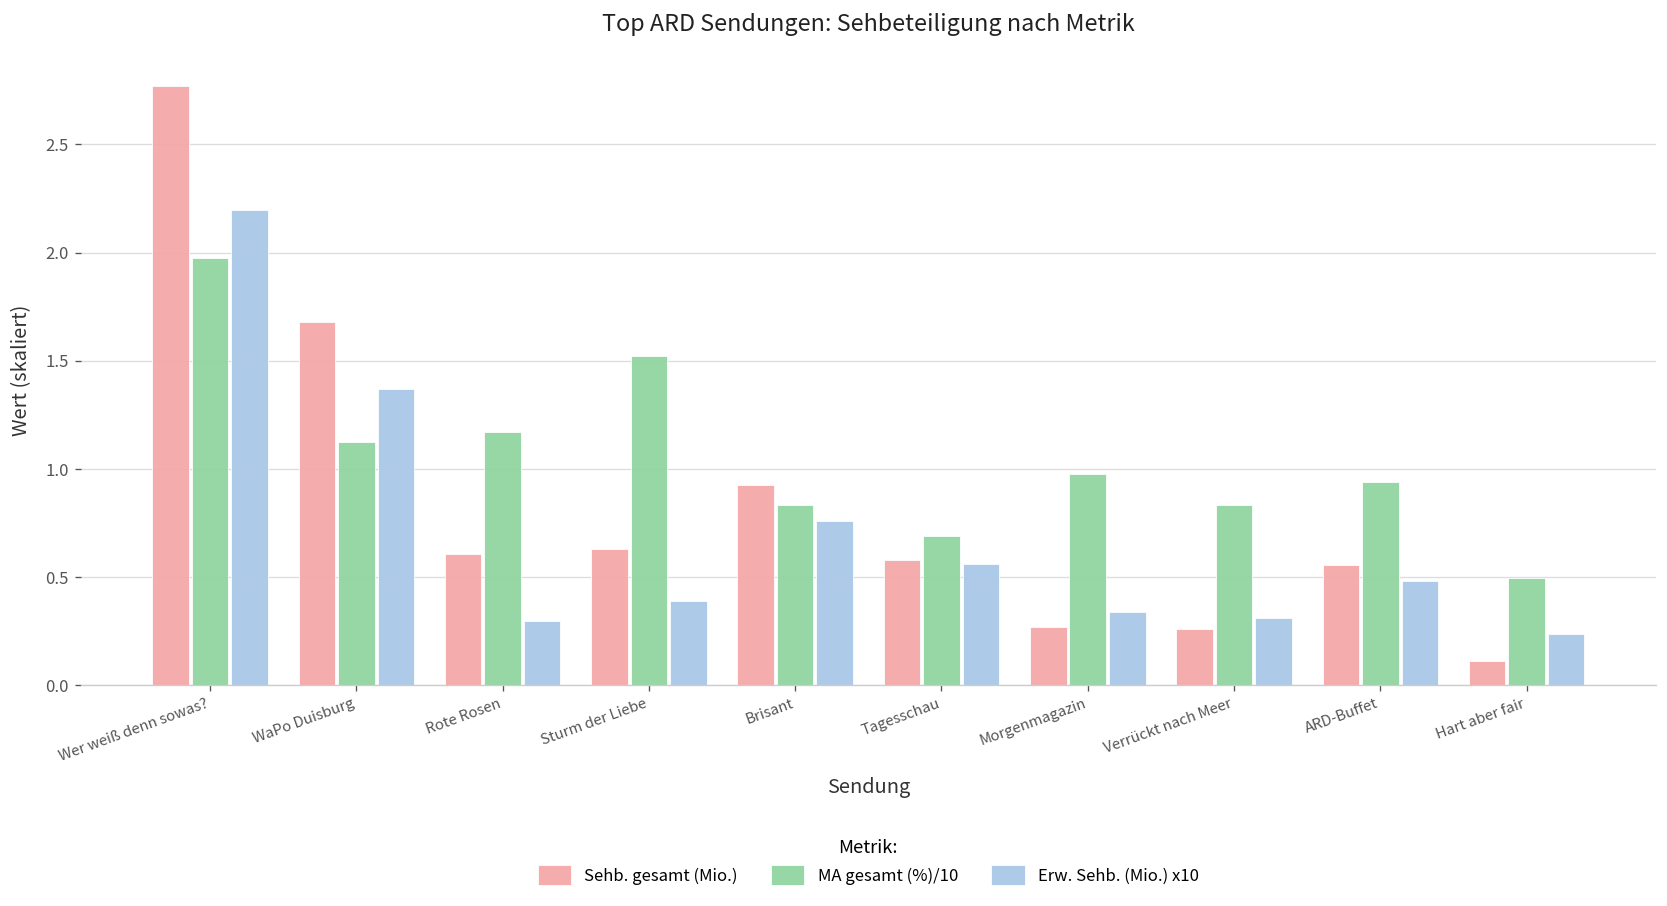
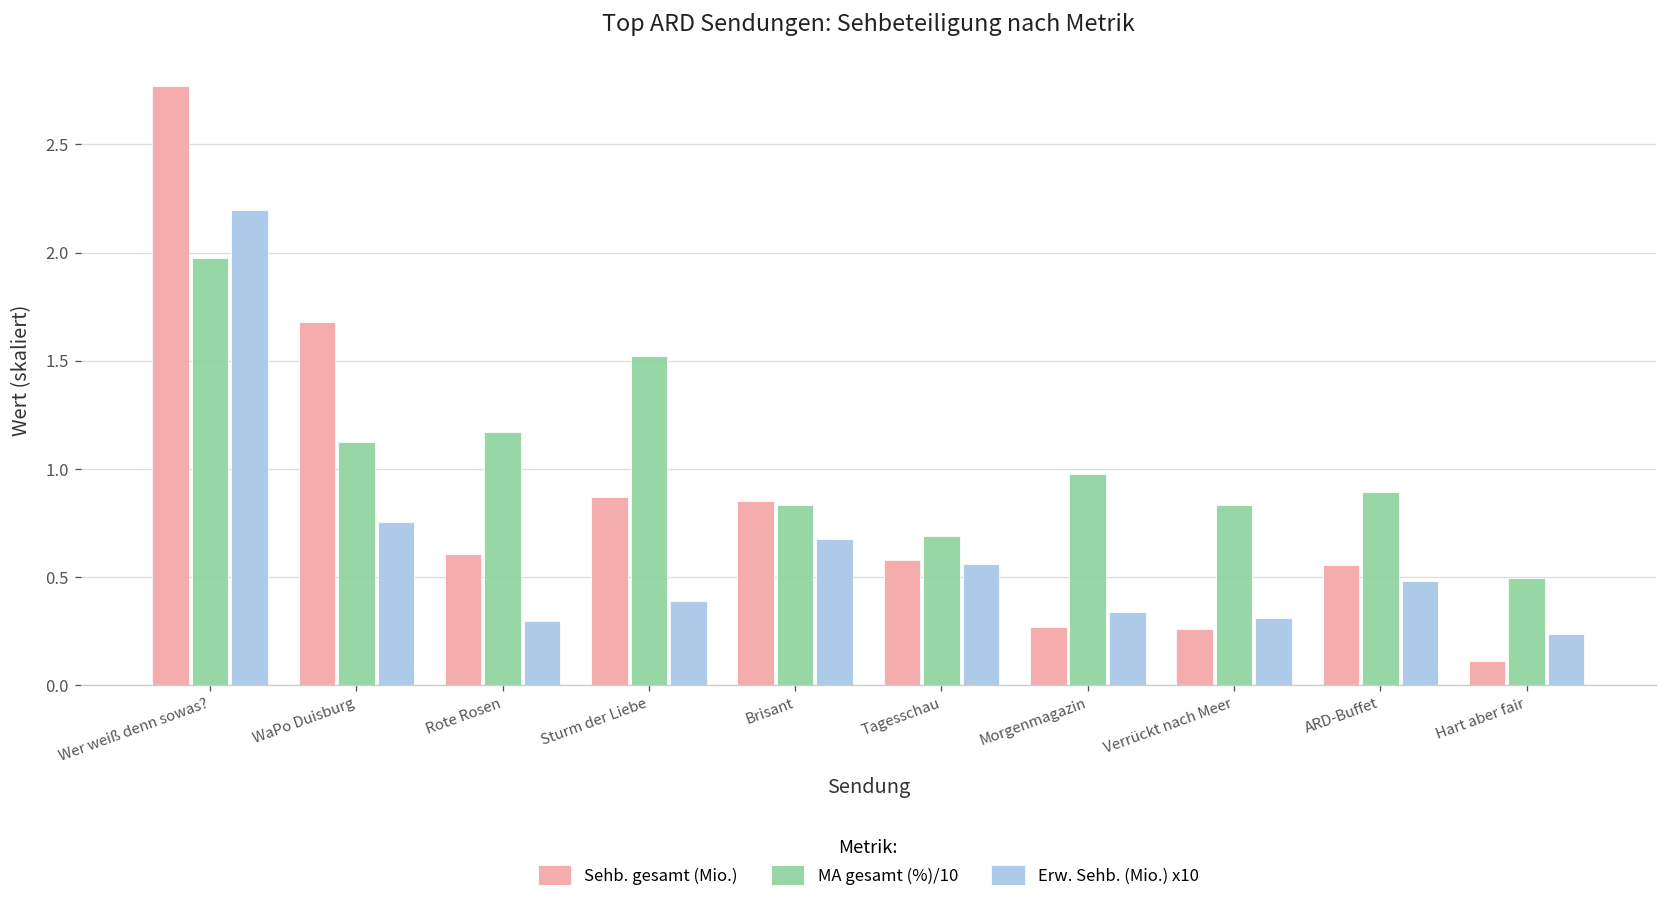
  {
    "Sehb. gesamt (Mio.)": {
      "Wer weiß denn sowas?": 2.77,
      "WaPo Duisburg": 1.68,
      "Rote Rosen": 0.60,
-     "Sturm der Liebe": 0.63,
-     "Brisant": 0.92,
+     "Sturm der Liebe": 0.87,
+     "Brisant": 0.85,
      "Tagesschau": 0.58,
      "Morgenmagazin": 0.27,
      "Verrückt nach Meer": 0.26,
      "ARD-Buffet": 0.55,
      "Hart aber fair": 0.11
    },
    "MA gesamt (%)/10": {
      "Wer weiß denn sowas?": 1.97,
      "WaPo Duisburg": 1.12,
      "Rote Rosen": 1.17,
      "Sturm der Liebe": 1.52,
      "Brisant": 0.83,
      "Tagesschau": 0.69,
      "Morgenmagazin": 0.98,
      "Verrückt nach Meer": 0.83,
-     "ARD-Buffet": 0.94,
+     "ARD-Buffet": 0.89,
      "Hart aber fair": 0.49
    },
    "Erw. Sehb. (Mio.) x10": {
      "Wer weiß denn sowas?": 2.20,
-     "WaPo Duisburg": 1.37,
+     "WaPo Duisburg": 0.76,
      "Rote Rosen": 0.29,
      "Sturm der Liebe": 0.39,
-     "Brisant": 0.76,
+     "Brisant": 0.68,
      "Tagesschau": 0.56,
      "Morgenmagazin": 0.34,
      "Verrückt nach Meer": 0.31,
      "ARD-Buffet": 0.48,
      "Hart aber fair": 0.23
    }
  }
